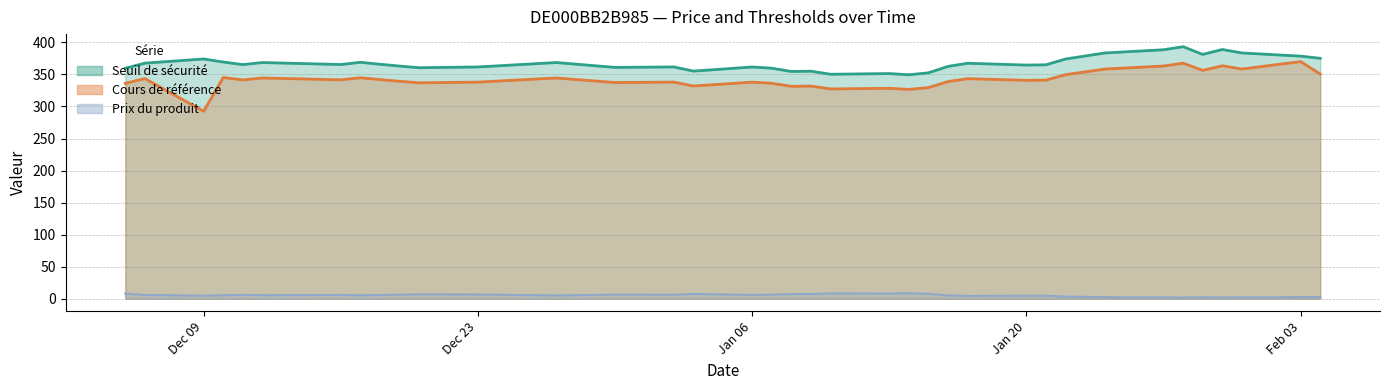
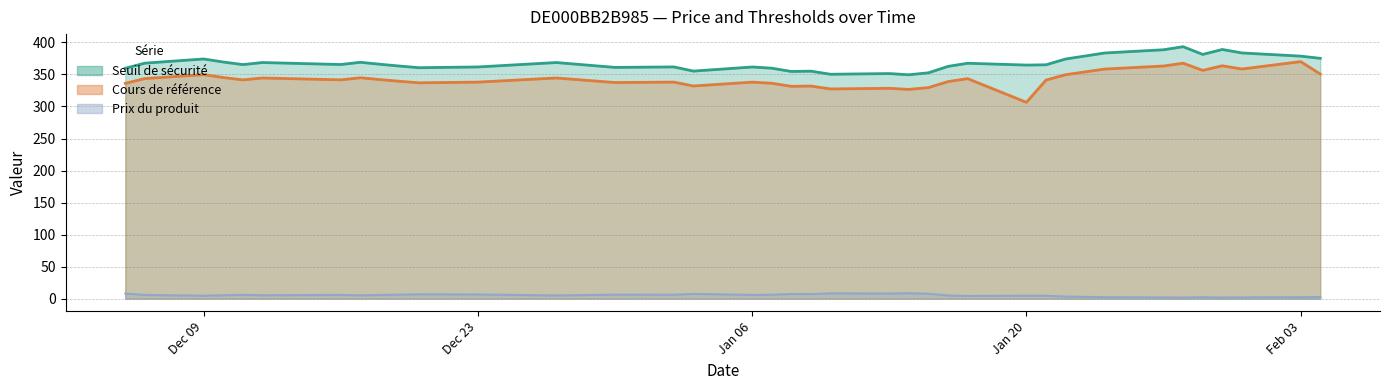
  {
    "Cours de référence": {
-     "Dec 09": 290,
+     "Dec 09": 350,
      "Dec 23": 340,
      "Jan 06": 340,
-     "Jan 20": 340,
+     "Jan 20": 310,
      "Feb 03": 370
    }
  }
